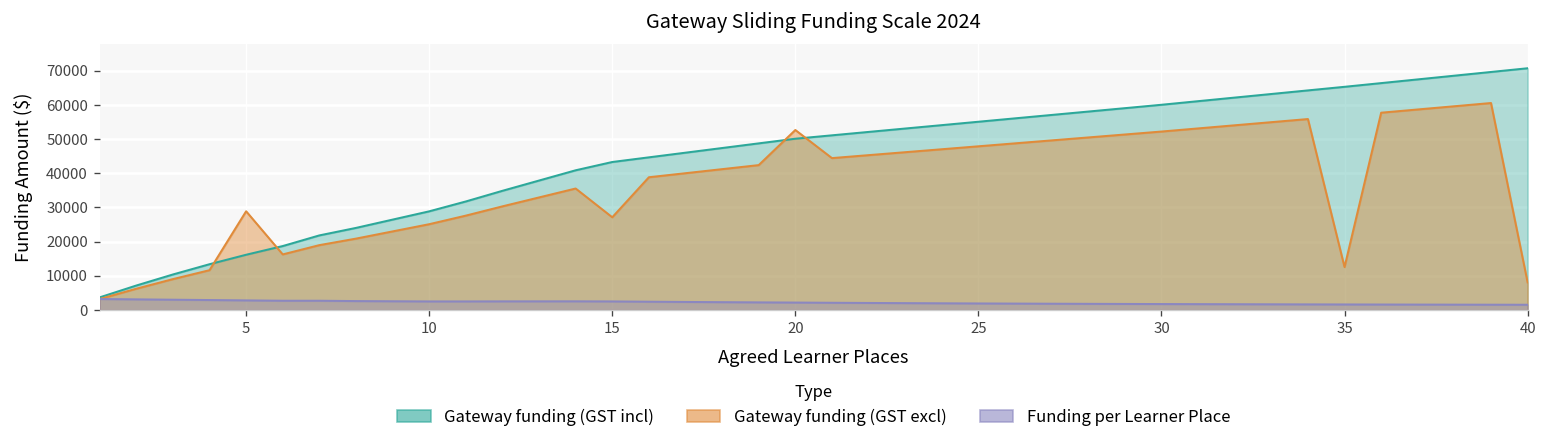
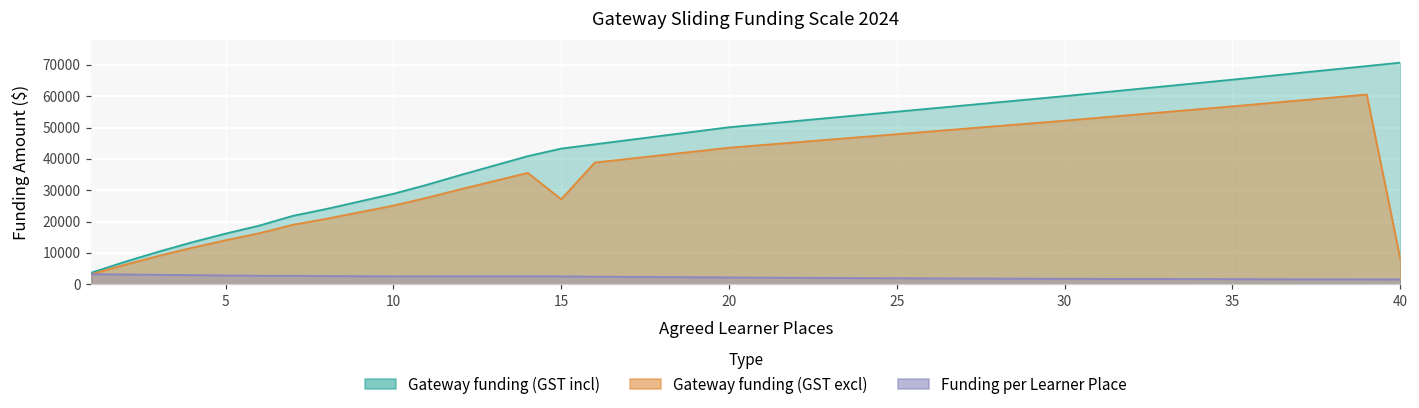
  {
    "Gateway funding (GST excl)": {
-     "5": 29000,
+     "5": 14000,
      "10": 25000,
      "15": 27000,
-     "20": 53000,
+     "20": 44000,
      "25": 48000,
      "30": 52000,
-     "35": 13000,
+     "35": 57000,
      "40": 8000
    }
  }
